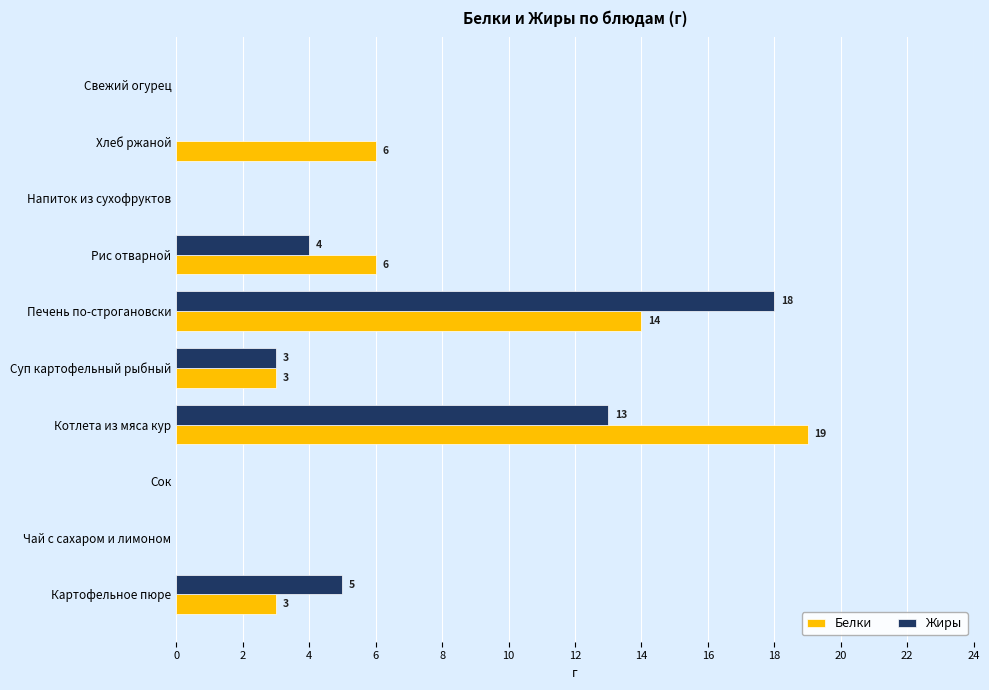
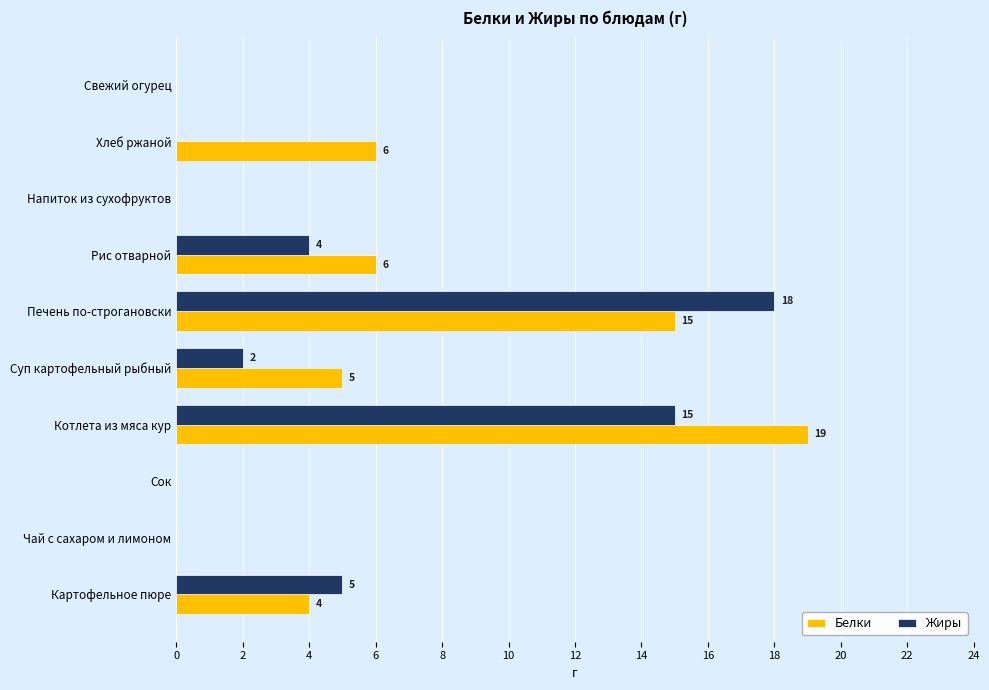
  {
    "Белки": {
      "Хлеб ржаной": 6,
      "Рис отварной": 6,
-     "Печень по-строгановски": 14,
-     "Суп картофельный рыбный": 3,
+     "Печень по-строгановски": 15,
+     "Суп картофельный рыбный": 5,
      "Котлета из мяса кур": 19,
-     "Картофельное пюре": 3
+     "Картофельное пюре": 4
    },
    "Жиры": {
      "Рис отварной": 4,
      "Печень по-строгановски": 18,
-     "Суп картофельный рыбный": 3,
-     "Котлета из мяса кур": 13,
+     "Суп картофельный рыбный": 2,
+     "Котлета из мяса кур": 15,
      "Картофельное пюре": 5
    }
  }
